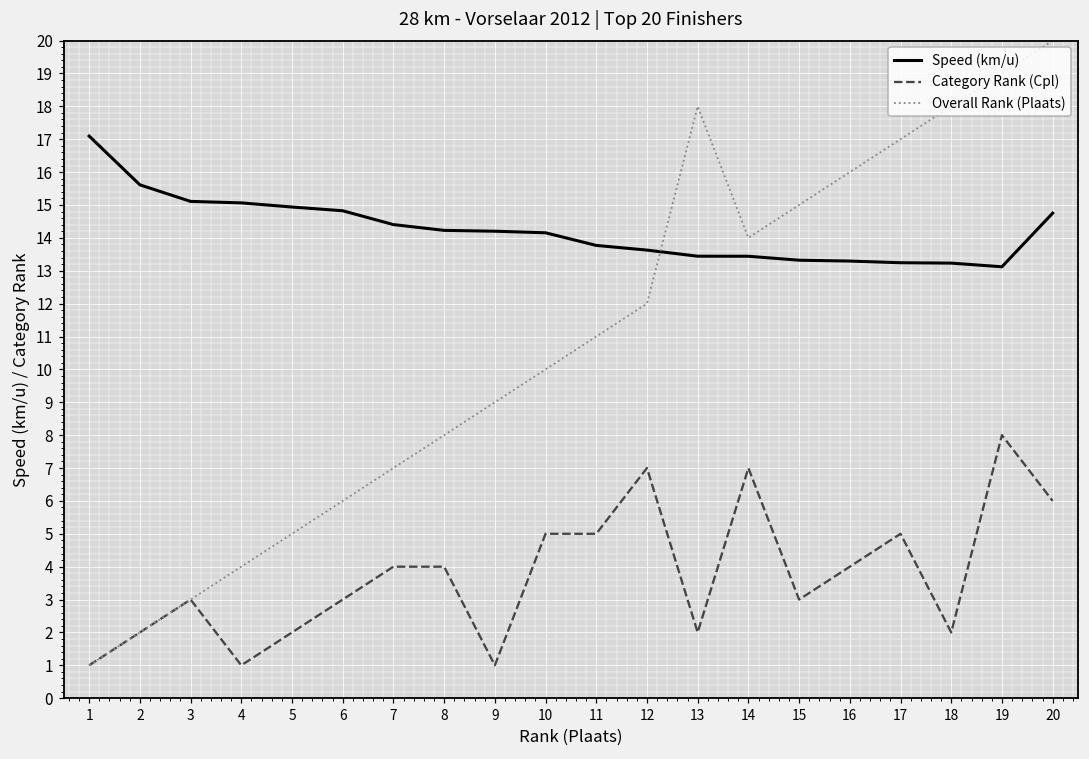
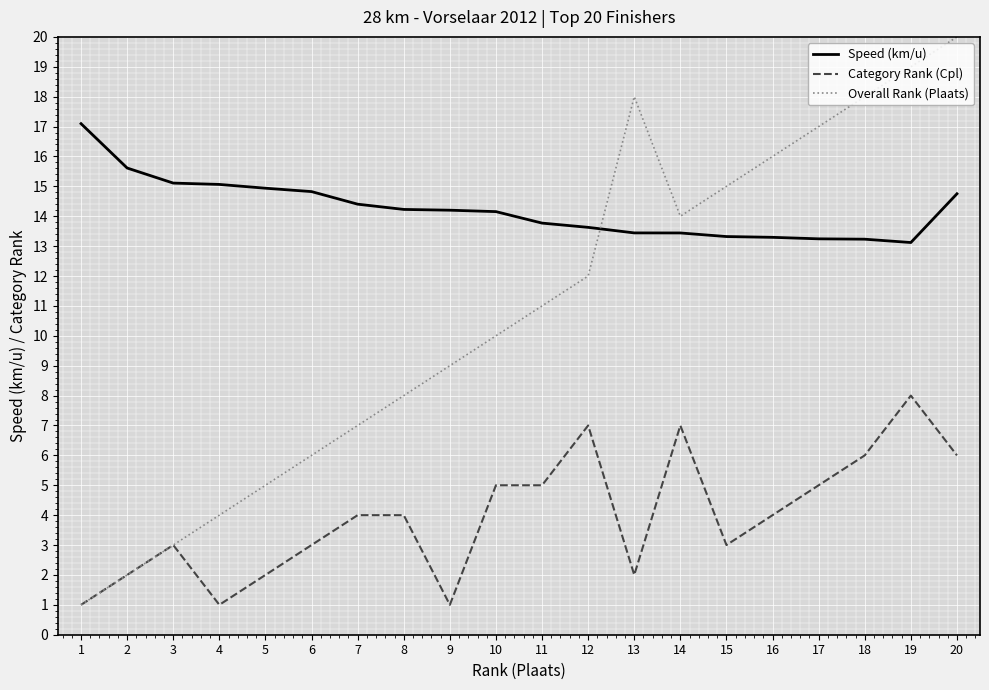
  {
    "Speed (km/u)": {
      "1": 17.1,
      "2": 15.6,
      "3": 15.1,
      "4": 15,
      "5": 15,
      "6": 14.8,
      "7": 14.4,
      "8": 14.2,
      "9": 14.2,
      "10": 14.2,
      "11": 13.8,
      "12": 13.6,
      "13": 13.4,
      "14": 13.4,
      "15": 13.3,
      "16": 13.3,
      "17": 13.2,
      "18": 13.2,
      "19": 13.1,
      "20": 14.8
    },
    "Category Rank (Cpl)": {
      "4": 1,
      "5": 2,
      "6": 3,
      "7": 4,
      "8": 4,
      "9": 1,
      "10": 5,
      "11": 5,
      "12": 7,
      "13": 2,
      "14": 7,
      "15": 3,
      "16": 4,
      "17": 5,
-     "18": 2,
+     "18": 6,
      "19": 8,
      "20": 6
    },
    "Overall Rank (Plaats)": {
      "4": 4,
      "5": 5,
      "6": 6,
      "7": 7,
      "8": 8,
      "9": 9,
      "10": 10,
      "11": 11,
      "12": 12,
      "13": 18,
      "14": 14,
      "15": 15,
      "16": 16,
      "17": 17,
      "20": 20
    }
  }
